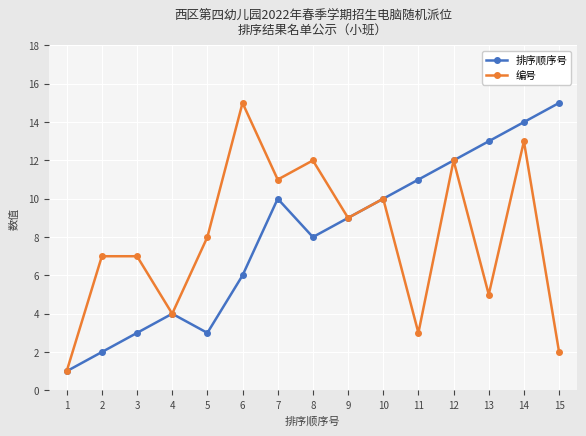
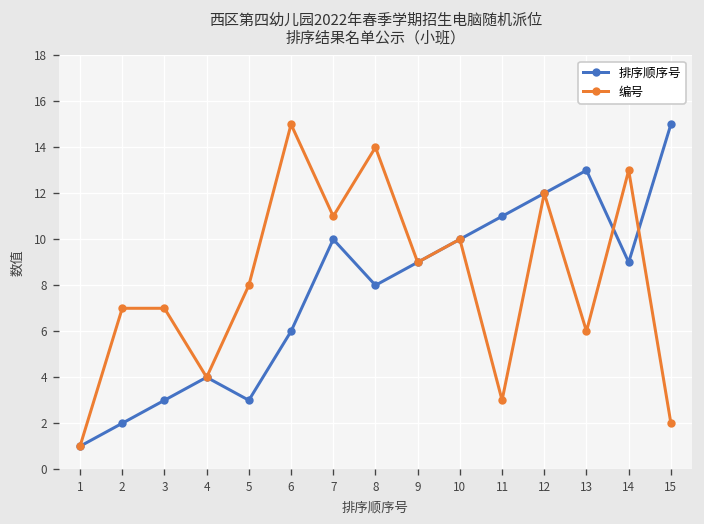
  {
    "排序顺序号": {
      "2": 2,
      "3": 3,
      "5": 3,
      "6": 6,
      "7": 10,
      "8": 8,
      "11": 11,
      "13": 13,
-     "14": 14,
+     "14": 9,
      "15": 15
    },
    "编号": {
      "2": 7,
      "3": 7,
      "5": 8,
      "6": 15,
      "7": 11,
-     "8": 12,
+     "8": 14,
      "11": 3,
-     "13": 5,
+     "13": 6,
      "14": 13,
      "15": 2
    }
  }
